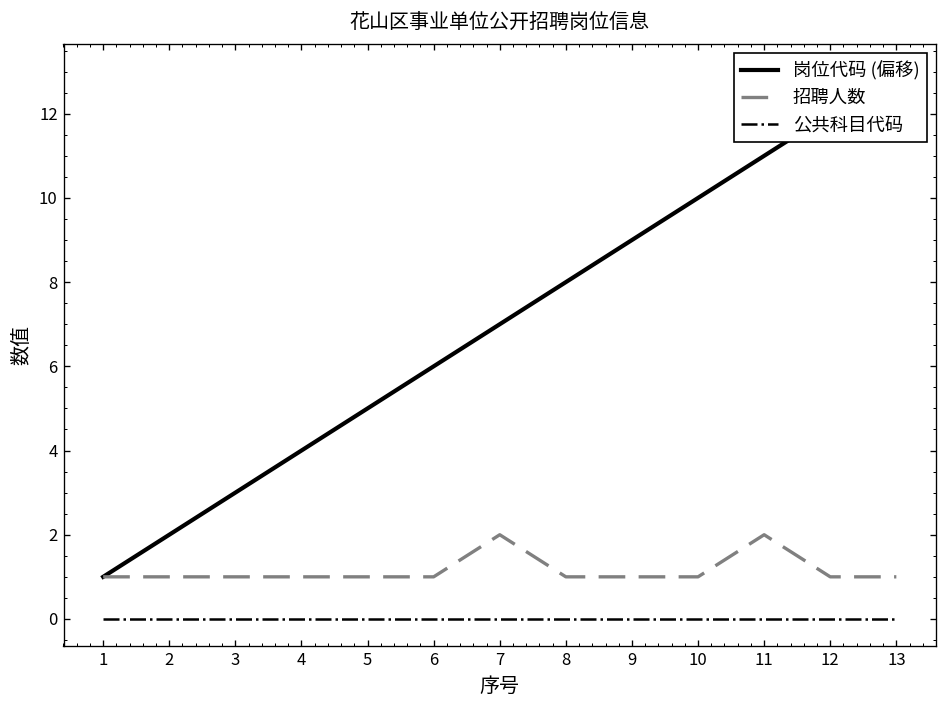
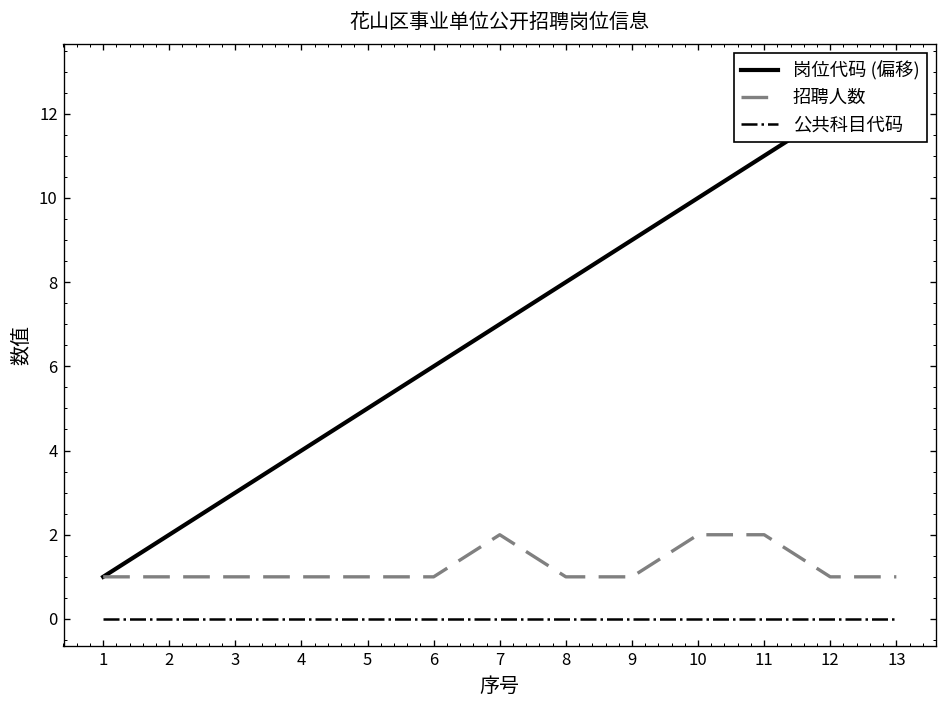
  {
    "招聘人数": {
      "2": 1,
      "3": 1,
      "4": 1,
      "5": 1,
      "6": 1,
      "7": 2,
      "8": 1,
      "9": 1,
-     "10": 1,
+     "10": 2,
      "11": 2,
      "12": 1,
      "13": 1
    }
  }
